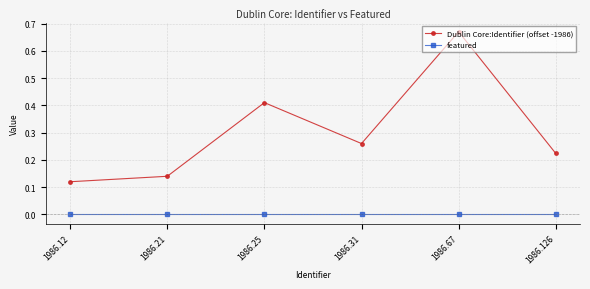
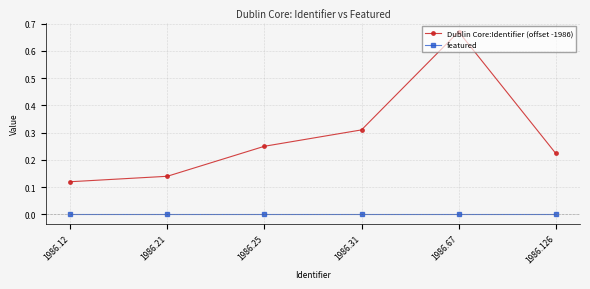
  {
    "Dublin Core:Identifier (offset -1986)": {
      "1986.12": 0.12,
      "1986.21": 0.14,
-     "1986.25": 0.41,
-     "1986.31": 0.26,
+     "1986.25": 0.25,
+     "1986.31": 0.31,
      "1986.126": 0.22
    },
    "featured": {
      "1986.12": 0.00,
      "1986.21": 0.00,
      "1986.25": 0.00,
      "1986.31": 0.00,
      "1986.67": 0.00,
      "1986.126": 0.00
    }
  }
